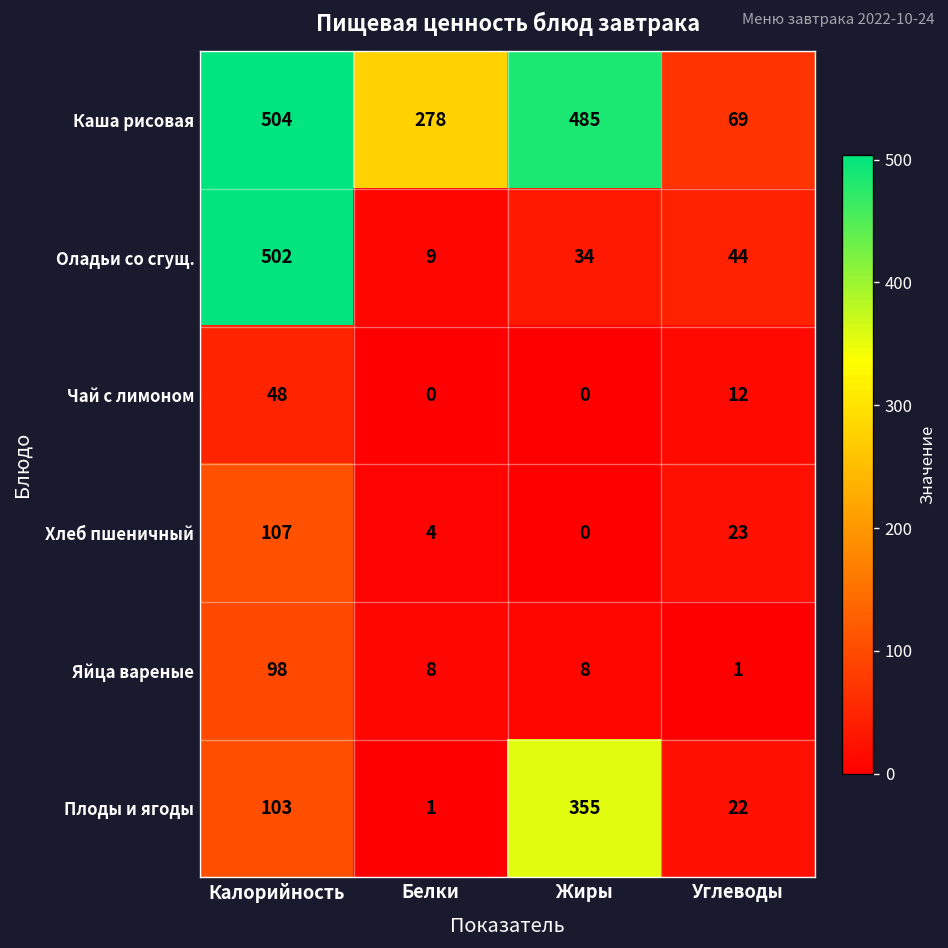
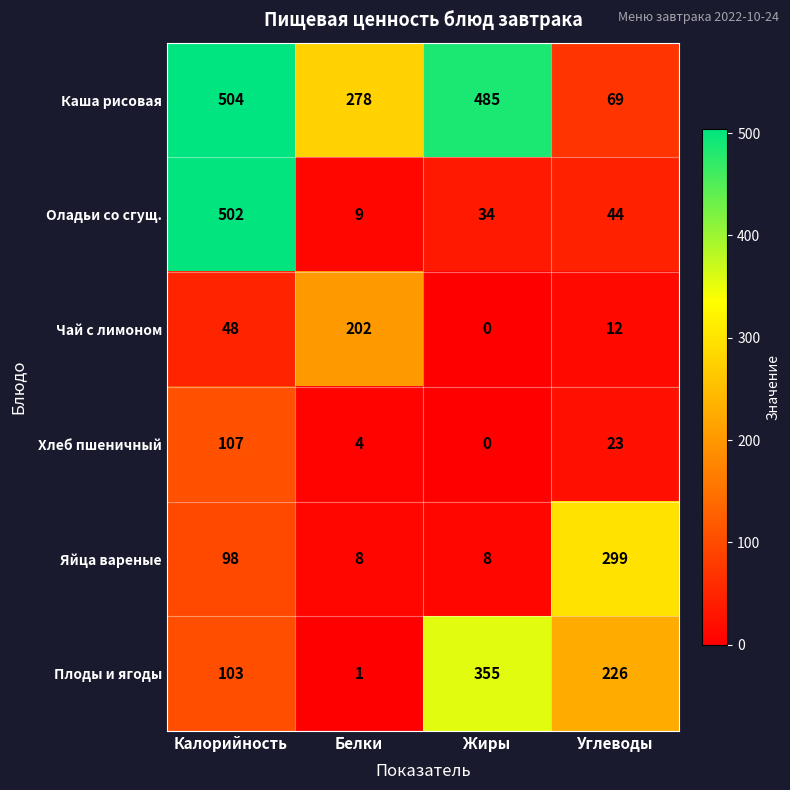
  {
    "Каша рисовая": {
      "Калорийность": 504,
      "Белки": 278,
      "Жиры": 485,
      "Углеводы": 69
    },
    "Оладьи со сгущ.": {
      "Калорийность": 502,
      "Белки": 9,
      "Жиры": 34,
      "Углеводы": 44
    },
    "Чай с лимоном": {
      "Калорийность": 48,
-     "Белки": 0,
+     "Белки": 202,
      "Жиры": 0,
      "Углеводы": 12
    },
    "Хлеб пшеничный": {
      "Калорийность": 107,
      "Белки": 4,
      "Жиры": 0,
      "Углеводы": 23
    },
    "Яйца вареные": {
      "Калорийность": 98,
      "Белки": 8,
      "Жиры": 8,
-     "Углеводы": 1
+     "Углеводы": 299
    },
    "Плоды и ягоды": {
      "Калорийность": 103,
      "Белки": 1,
      "Жиры": 355,
-     "Углеводы": 22
+     "Углеводы": 226
    }
  }
